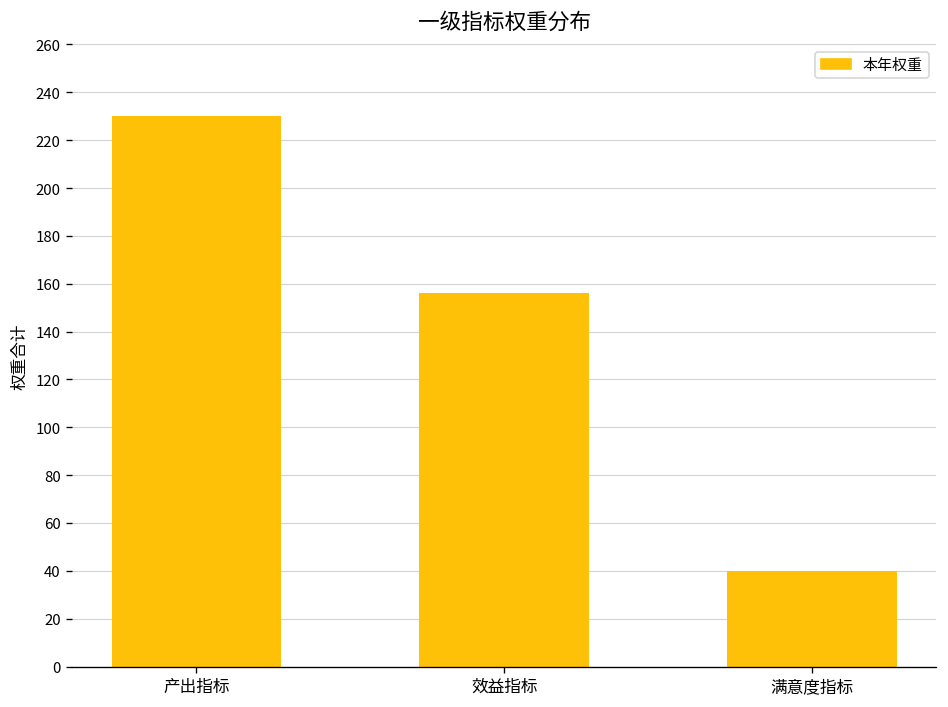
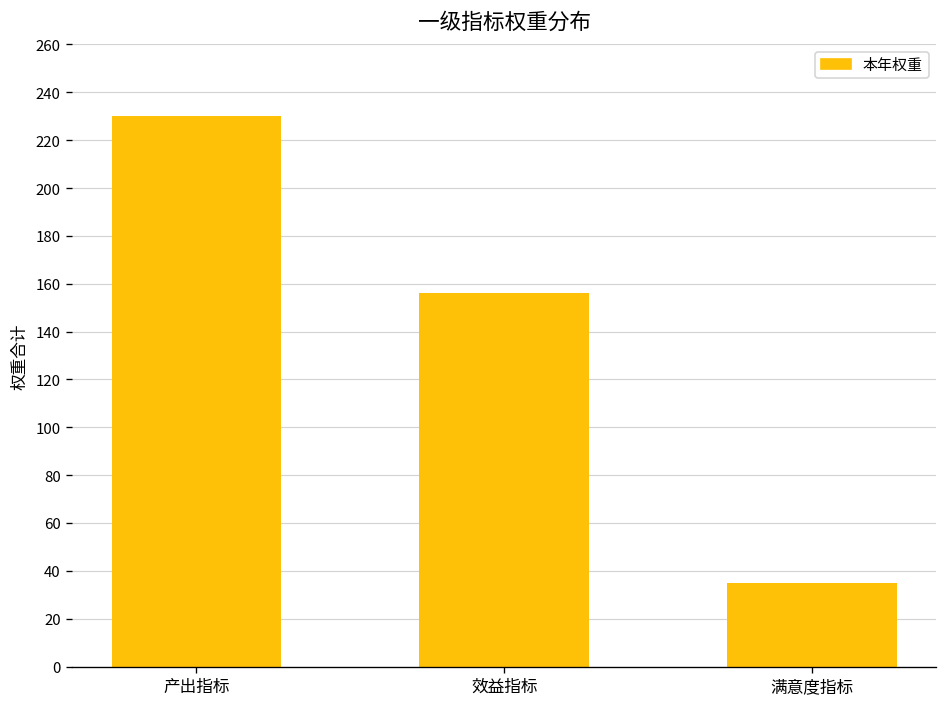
  {
    "产出指标": 230,
    "效益指标": 156,
-   "满意度指标": 40
+   "满意度指标": 35
  }
